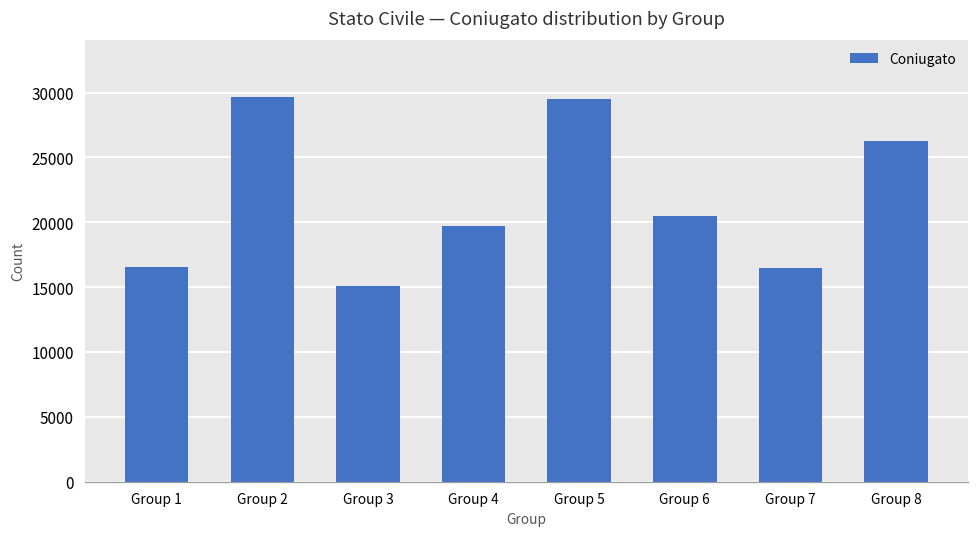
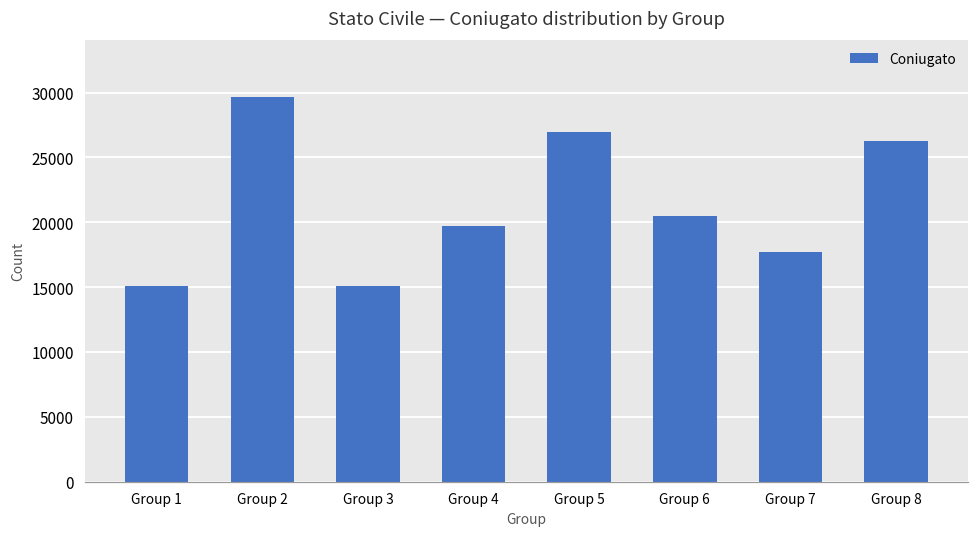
  {
-   "Group 1": 16600,
+   "Group 1": 15100,
    "Group 2": 29600,
    "Group 3": 15100,
    "Group 4": 19700,
-   "Group 5": 29500,
+   "Group 5": 26900,
    "Group 6": 20500,
-   "Group 7": 16500,
+   "Group 7": 17700,
    "Group 8": 26300
  }
